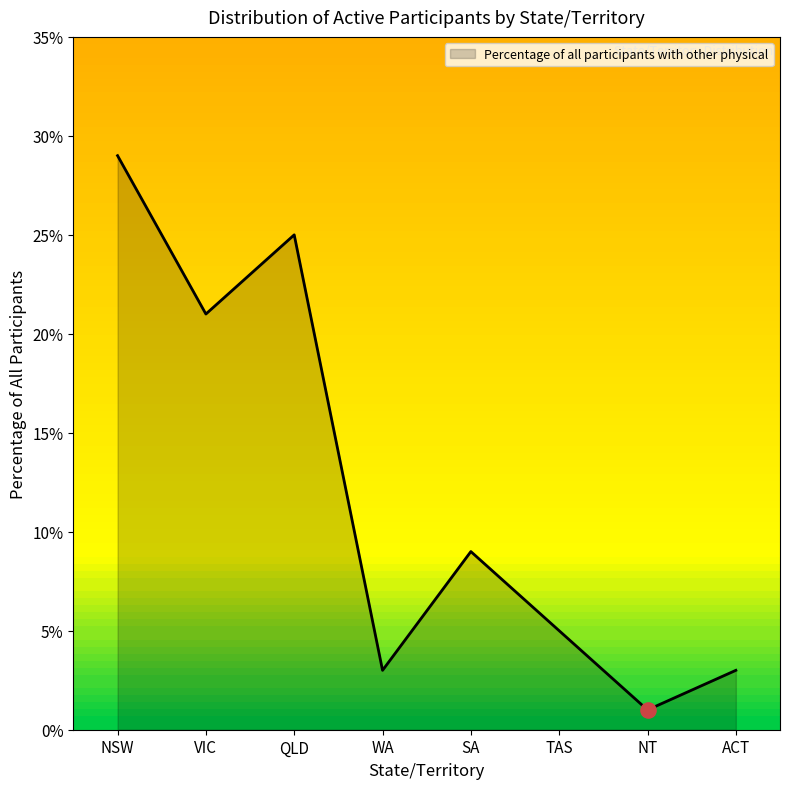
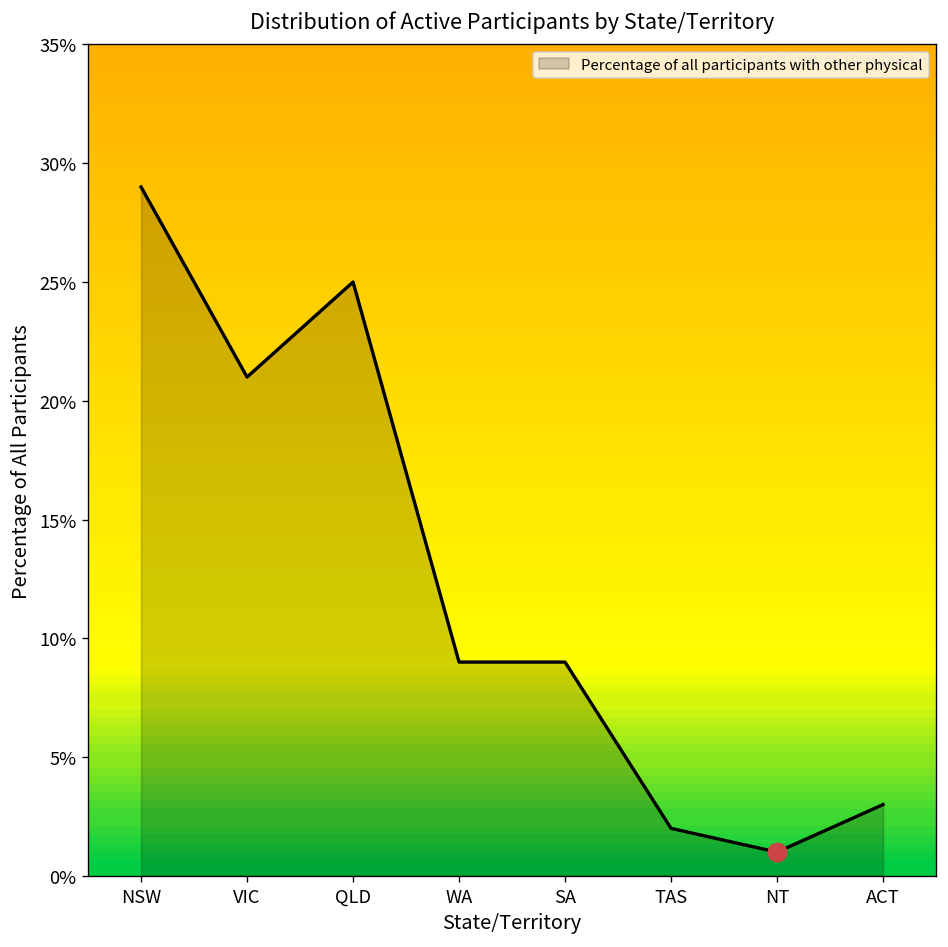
  {
    "Percentage of all participants with other physical": {
      "NSW": "29.0%",
      "VIC": "21.0%",
      "QLD": "25.0%",
-     "WA": "3.0%",
+     "WA": "9.0%",
      "SA": "9.0%",
-     "TAS": "5.0%",
+     "TAS": "2.0%",
      "ACT": "3.0%"
    }
  }
